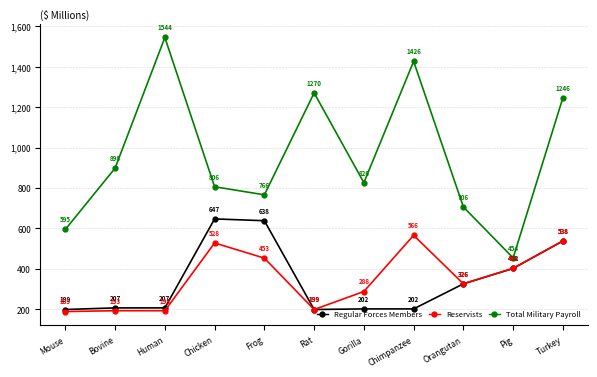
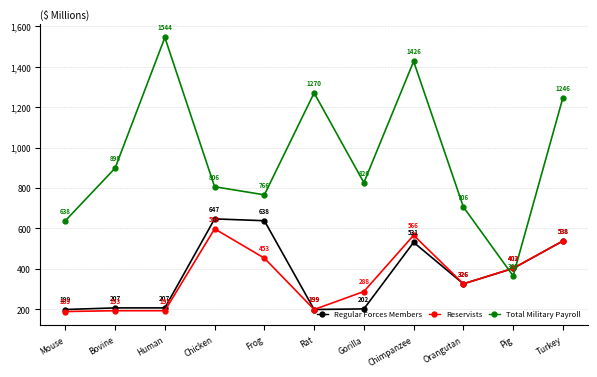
  {
    "Regular Forces Members": {
      "Chicken": 647,
      "Frog": 638,
      "Gorilla": 202,
-     "Chimpanzee": 202
+     "Chimpanzee": 531
    },
    "Reservists": {
-     "Chicken": 528,
+     "Chicken": 598,
      "Frog": 453,
      "Gorilla": 288,
      "Chimpanzee": 566
    },
    "Total Military Payroll": {
-     "Mouse": 595,
+     "Mouse": 638,
      "Bovine": 898,
      "Human": 1544,
      "Chicken": 806,
      "Frog": 766,
      "Rat": 1270,
      "Gorilla": 826,
      "Chimpanzee": 1426,
      "Orangutan": 706,
-     "Pig": 454,
+     "Pig": 365,
      "Turkey": 1246
    }
  }
